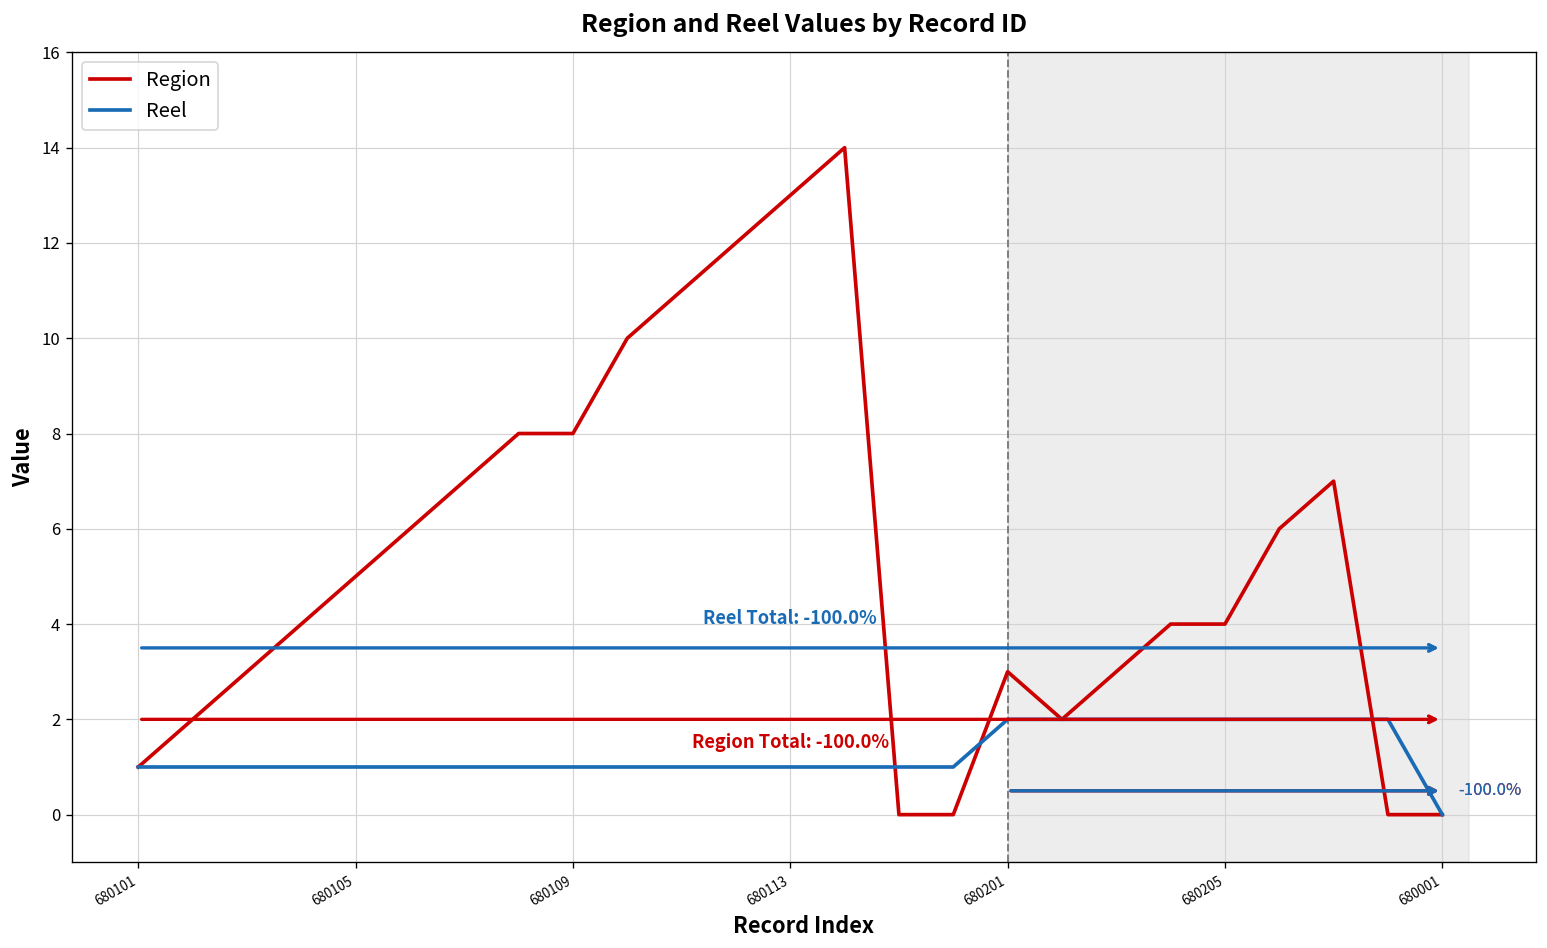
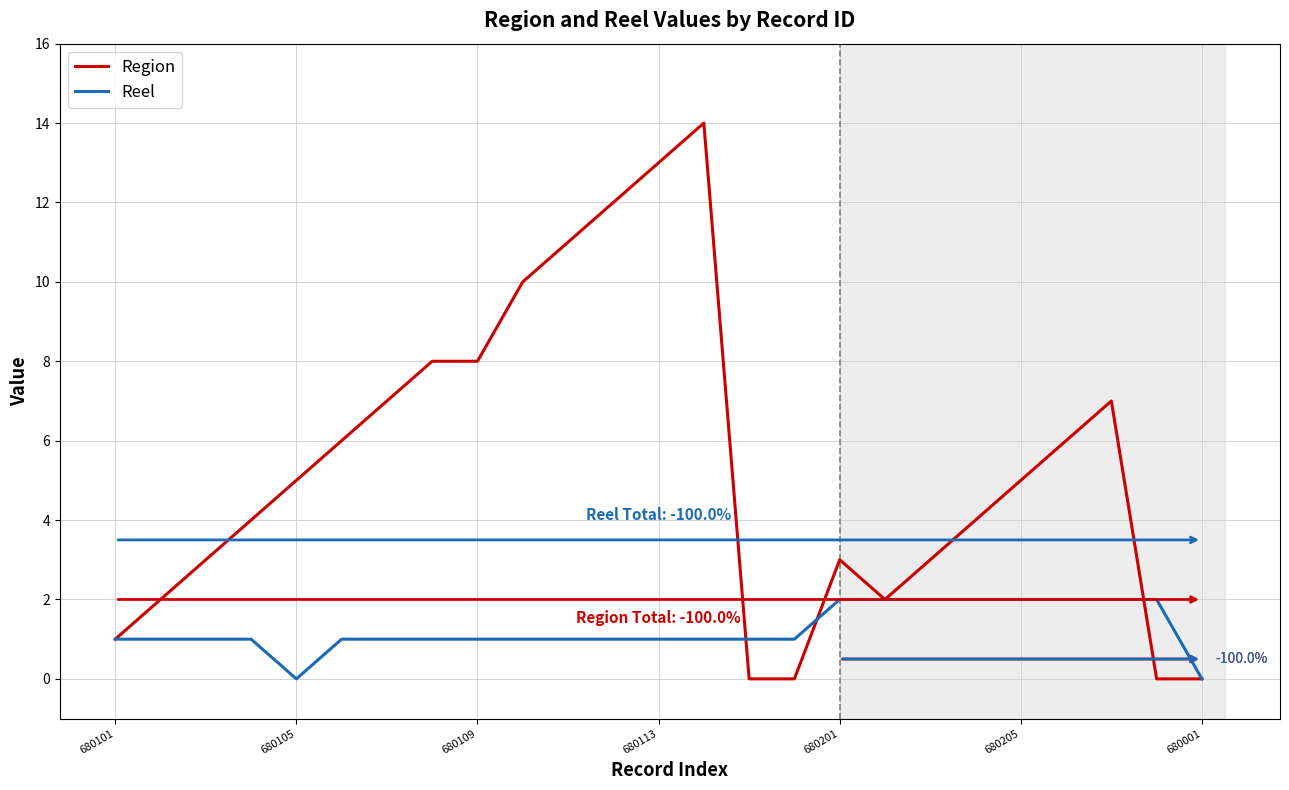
  {
    "Region": {
      "680105": 5,
      "680109": 8,
      "680113": 13,
      "680201": 3,
-     "680205": 4
+     "680205": 5
    },
    "Reel": {
-     "680105": 1,
+     "680105": 0,
      "680109": 1,
      "680201": 2,
      "680205": 2
    }
  }
